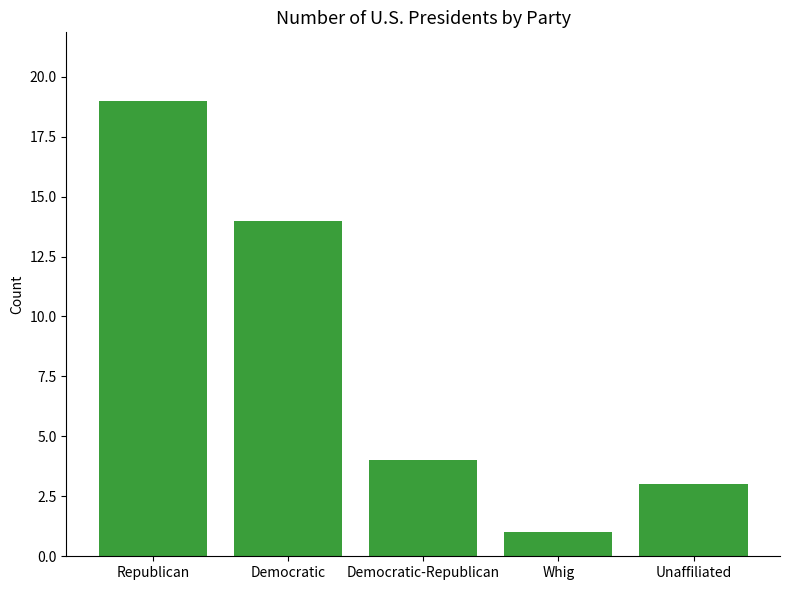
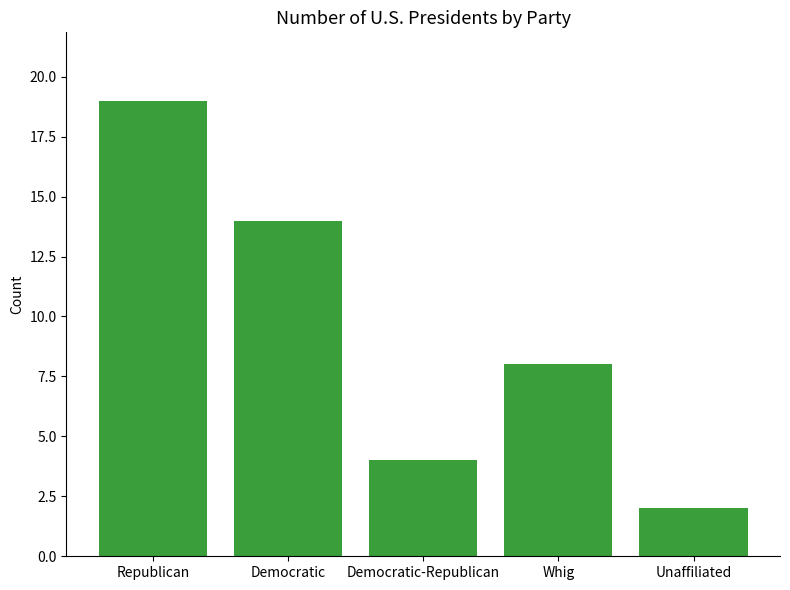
  {
    "Republican": 19,
    "Democratic": 14,
    "Democratic-Republican": 4,
-   "Whig": 1,
-   "Unaffiliated": 3
+   "Whig": 8,
+   "Unaffiliated": 2
  }
